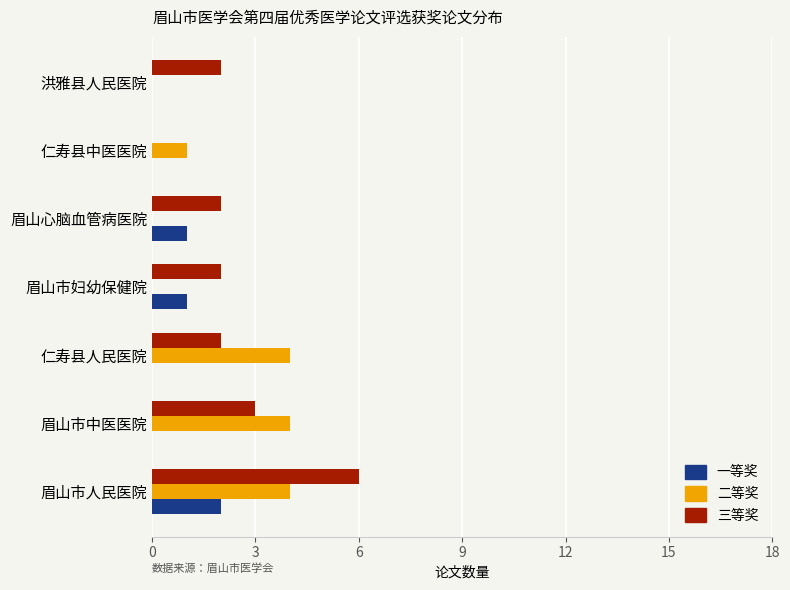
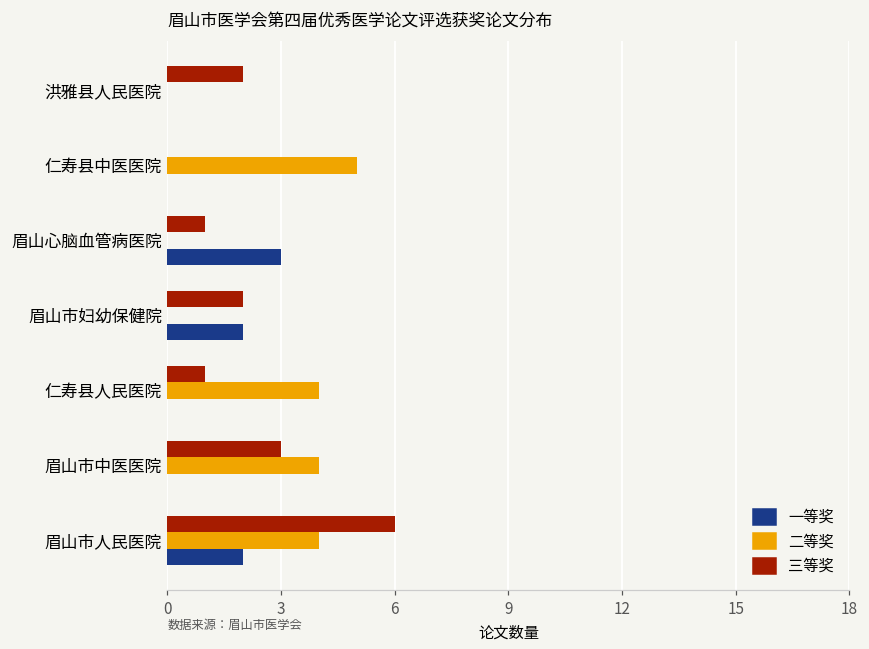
  {
    "一等奖": {
      "洪雅县人民医院": 0,
      "仁寿县中医医院": 0,
-     "眉山心脑血管病医院": 1,
-     "眉山市妇幼保健院": 1,
+     "眉山心脑血管病医院": 3,
+     "眉山市妇幼保健院": 2,
      "仁寿县人民医院": 0,
      "眉山市中医医院": 0,
      "眉山市人民医院": 2
    },
    "二等奖": {
      "洪雅县人民医院": 0,
-     "仁寿县中医医院": 1,
+     "仁寿县中医医院": 5,
      "眉山心脑血管病医院": 0,
      "眉山市妇幼保健院": 0,
      "仁寿县人民医院": 4,
      "眉山市中医医院": 4,
      "眉山市人民医院": 4
    },
    "三等奖": {
      "洪雅县人民医院": 2,
      "仁寿县中医医院": 0,
-     "眉山心脑血管病医院": 2,
+     "眉山心脑血管病医院": 1,
      "眉山市妇幼保健院": 2,
-     "仁寿县人民医院": 2,
+     "仁寿县人民医院": 1,
      "眉山市中医医院": 3,
      "眉山市人民医院": 6
    }
  }
